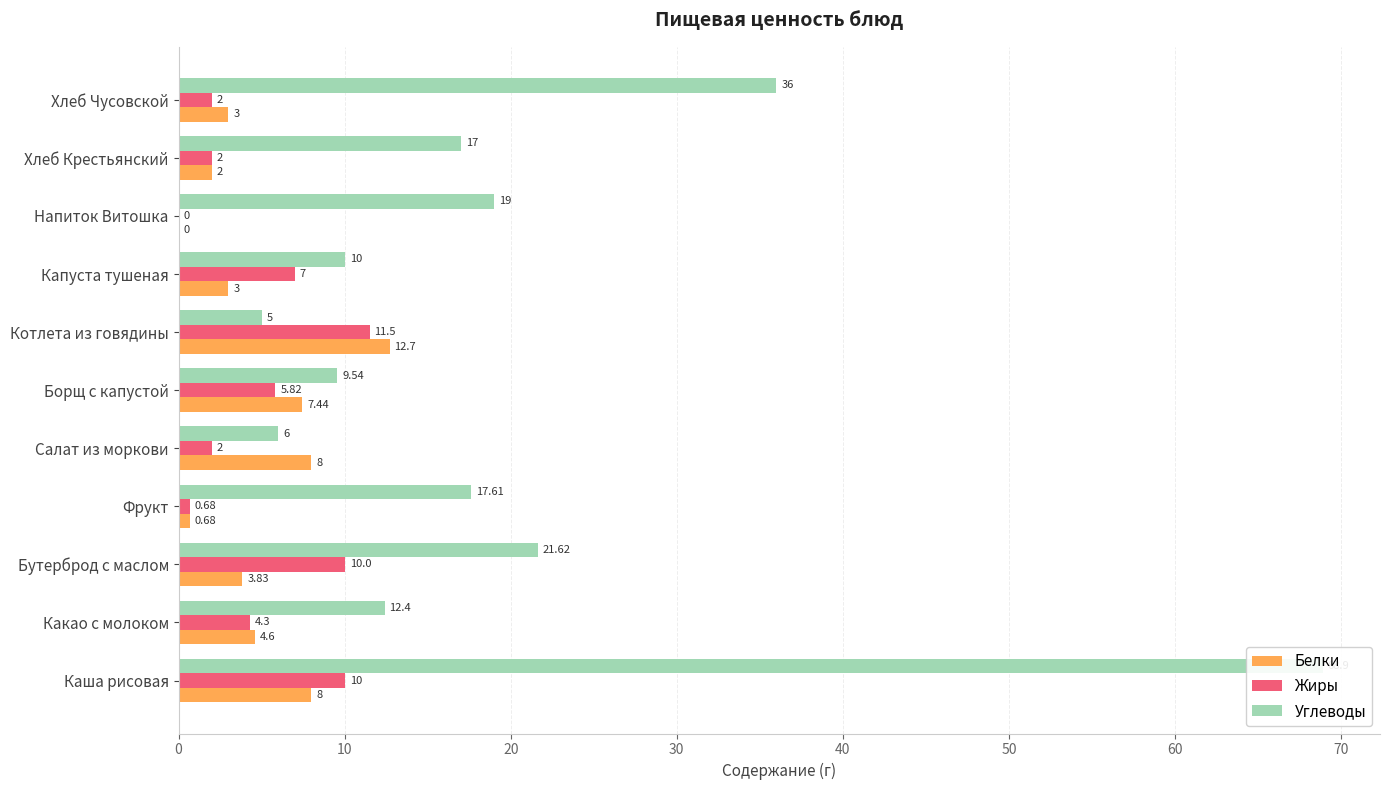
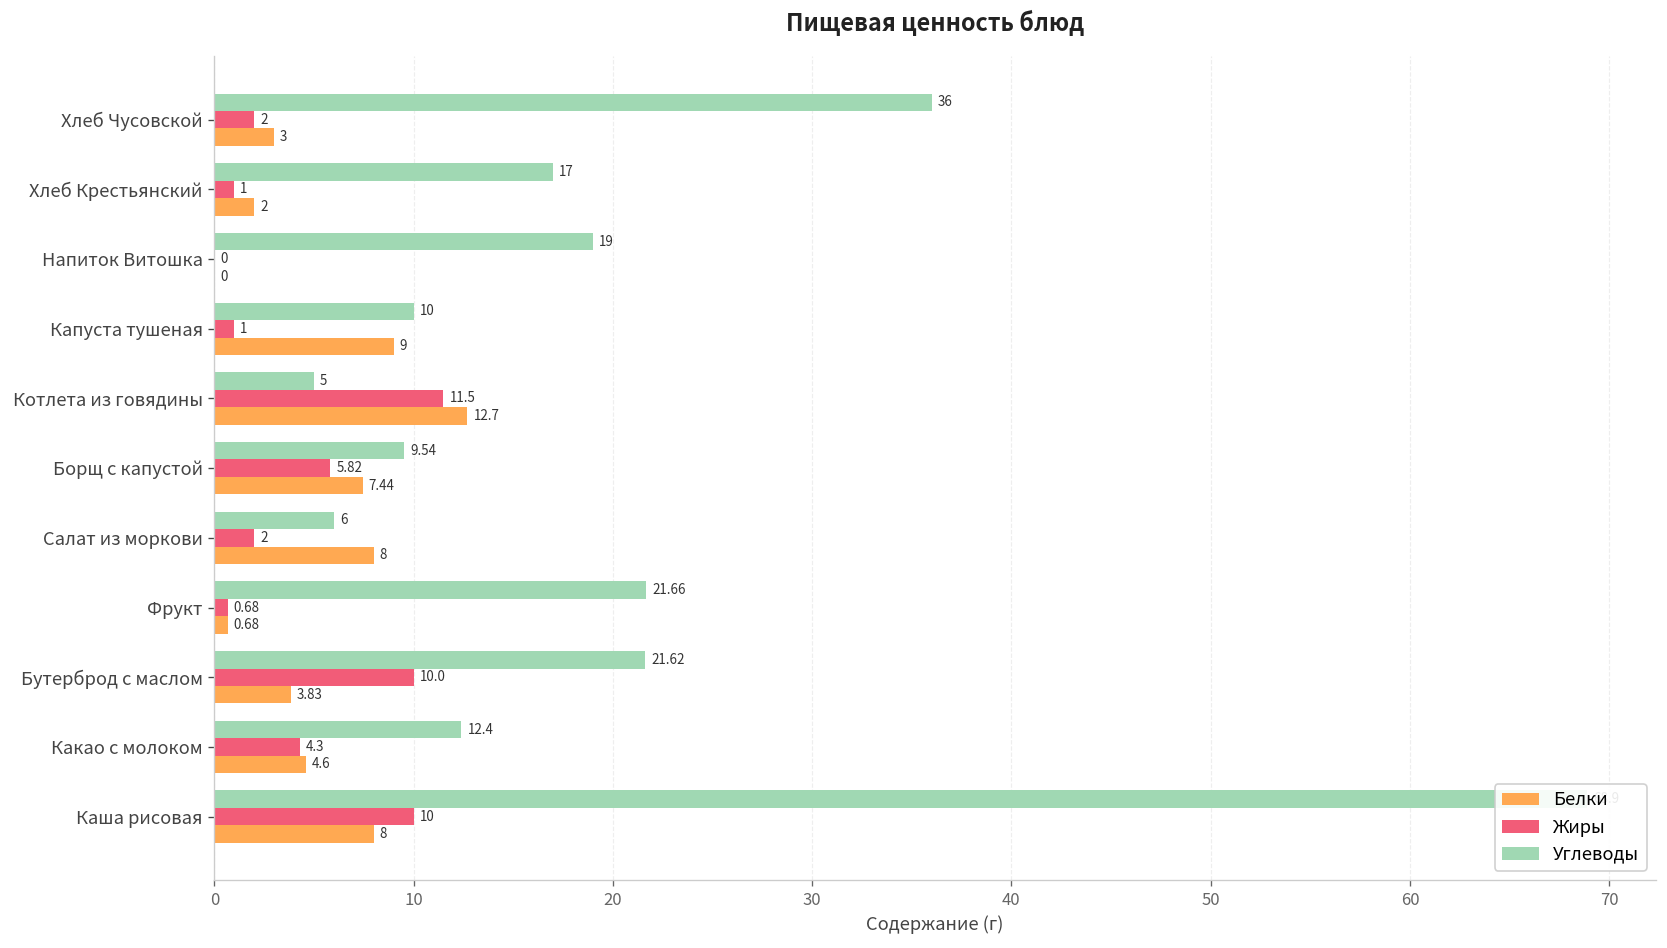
  {
    "Белки": {
      "Хлеб Чусовской": 3,
      "Хлеб Крестьянский": 2,
      "Напиток Витошка": 0,
-     "Капуста тушеная": 3,
+     "Капуста тушеная": 9,
      "Котлета из говядины": 12.7,
      "Борщ с капустой": 7.44,
      "Салат из моркови": 8,
      "Фрукт": 0.68,
      "Бутерброд с маслом": 3.83,
      "Какао с молоком": 4.6,
      "Каша рисовая": 8
    },
    "Жиры": {
      "Хлеб Чусовской": 2,
-     "Хлеб Крестьянский": 2,
+     "Хлеб Крестьянский": 1,
      "Напиток Витошка": 0,
-     "Капуста тушеная": 7,
+     "Капуста тушеная": 1,
      "Котлета из говядины": 11.5,
      "Борщ с капустой": 5.82,
      "Салат из моркови": 2,
      "Фрукт": 0.68,
      "Бутерброд с маслом": 10.0,
      "Какао с молоком": 4.3,
      "Каша рисовая": 10
    },
    "Углеводы": {
      "Хлеб Чусовской": 36,
      "Хлеб Крестьянский": 17,
      "Напиток Витошка": 19,
      "Капуста тушеная": 10,
      "Котлета из говядины": 5,
      "Борщ с капустой": 9.54,
      "Салат из моркови": 6,
-     "Фрукт": 17.61,
+     "Фрукт": 21.66,
      "Бутерброд с маслом": 21.62,
      "Какао с молоком": 12.4
    }
  }
